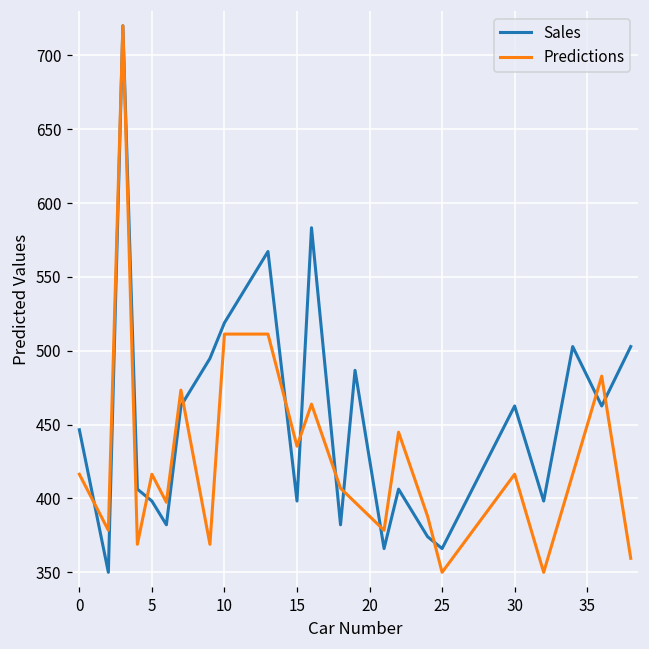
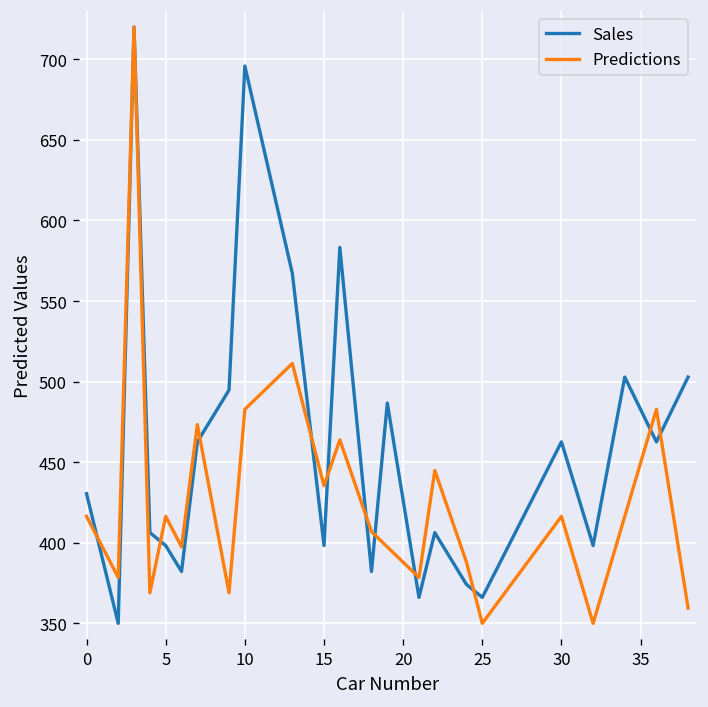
  {
    "Sales": {
-     "0": 447,
+     "0": 430,
      "5": 398,
-     "10": 519,
+     "10": 696,
      "15": 398,
      "25": 366,
      "30": 463
    },
    "Predictions": {
      "0": 416,
      "5": 416,
-     "10": 511,
+     "10": 483,
      "15": 435,
      "25": 350,
      "30": 416
    }
  }
